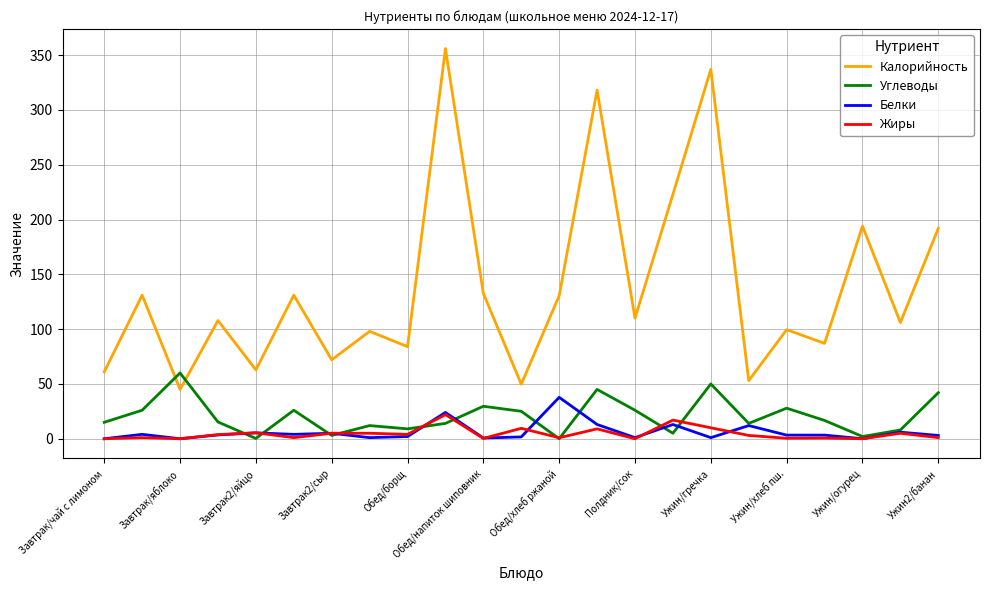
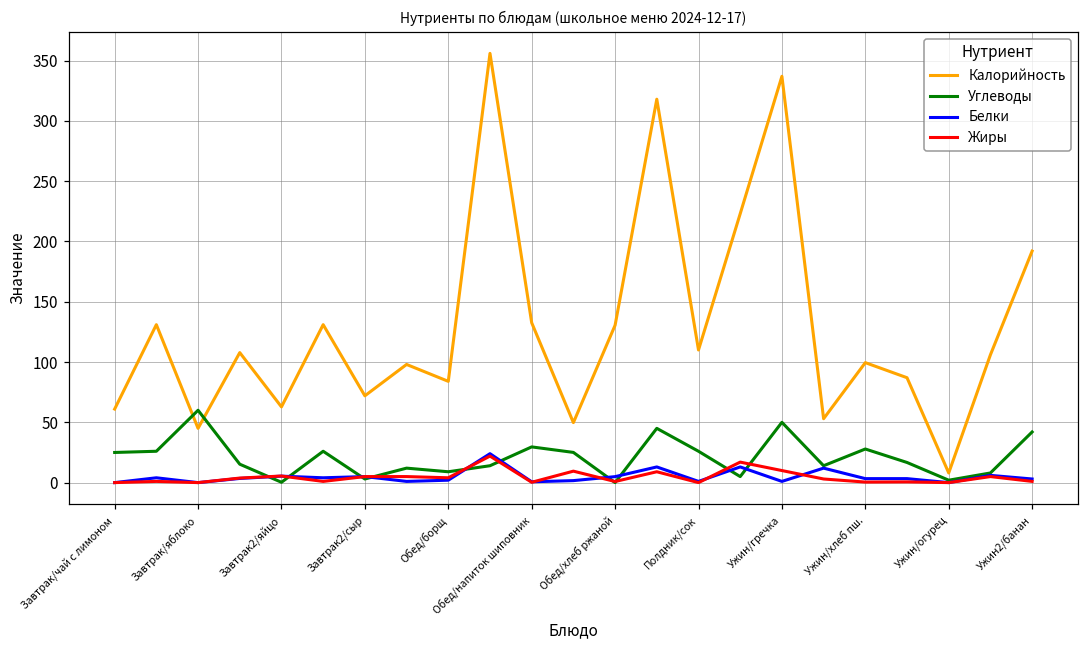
  {
    "Калорийность": {
      "Завтрак/чай с лимоном": 61,
      "Завтрак/яблоко": 45,
      "Завтрак2/яйцо": 63,
      "Завтрак2/сыр": 72,
      "Обед/борщ": 84,
      "Обед/напиток шиповник": 133,
      "Обед/хлеб ржаной": 131,
      "Полдник/сок": 110,
      "Ужин/гречка": 337,
      "Ужин/хлеб пш.": 100,
-     "Ужин/огурец": 194,
+     "Ужин/огурец": 8,
      "Ужин2/банан": 192
    },
    "Углеводы": {
-     "Завтрак/чай с лимоном": 15,
+     "Завтрак/чай с лимоном": 25,
      "Завтрак/яблоко": 60,
      "Завтрак2/яйцо": 0,
      "Обед/борщ": 9,
      "Обед/напиток шиповник": 30,
      "Полдник/сок": 26,
      "Ужин/гречка": 50,
      "Ужин/хлеб пш.": 28,
      "Ужин2/банан": 42
    },
    "Белки": {
-     "Обед/хлеб ржаной": 38,
+     "Обед/хлеб ржаной": 5,
      "Ужин/гречка": 1,
      "Ужин/хлеб пш.": 3
    },
    "Жиры": {
      "Ужин/гречка": 10,
      "Ужин/хлеб пш.": 0
    }
  }
